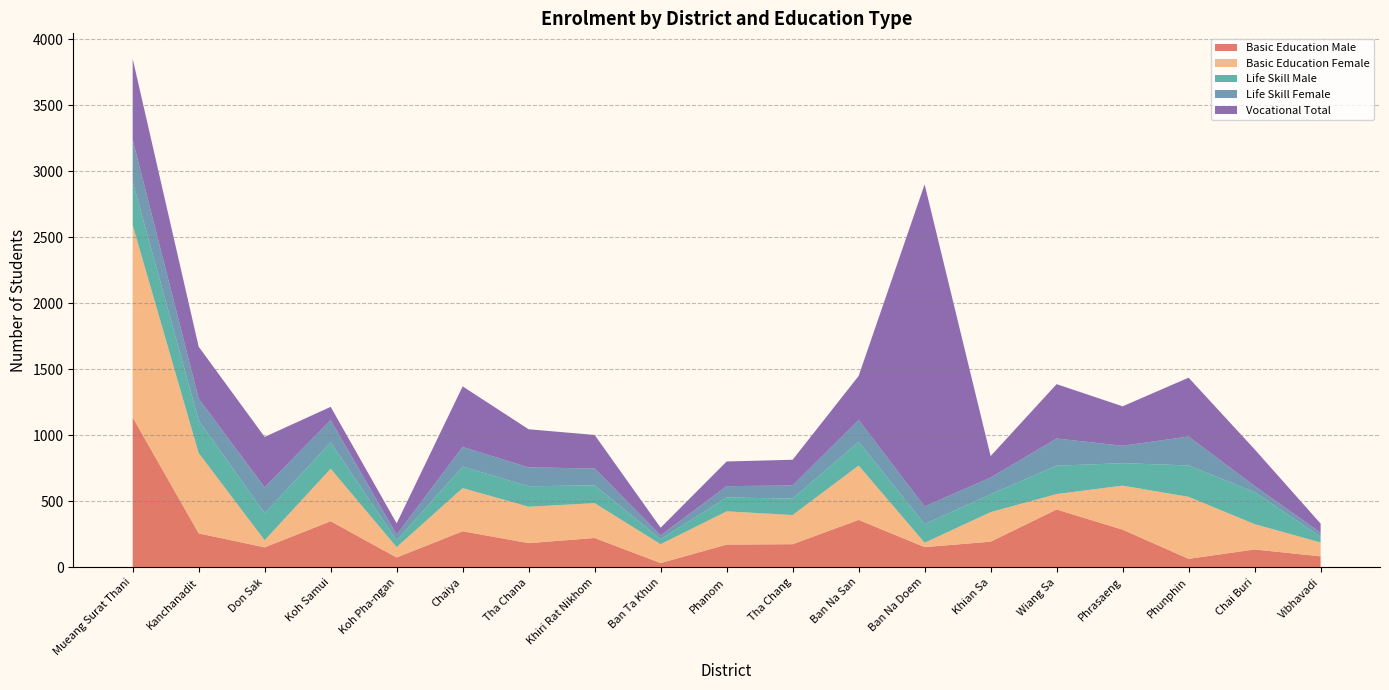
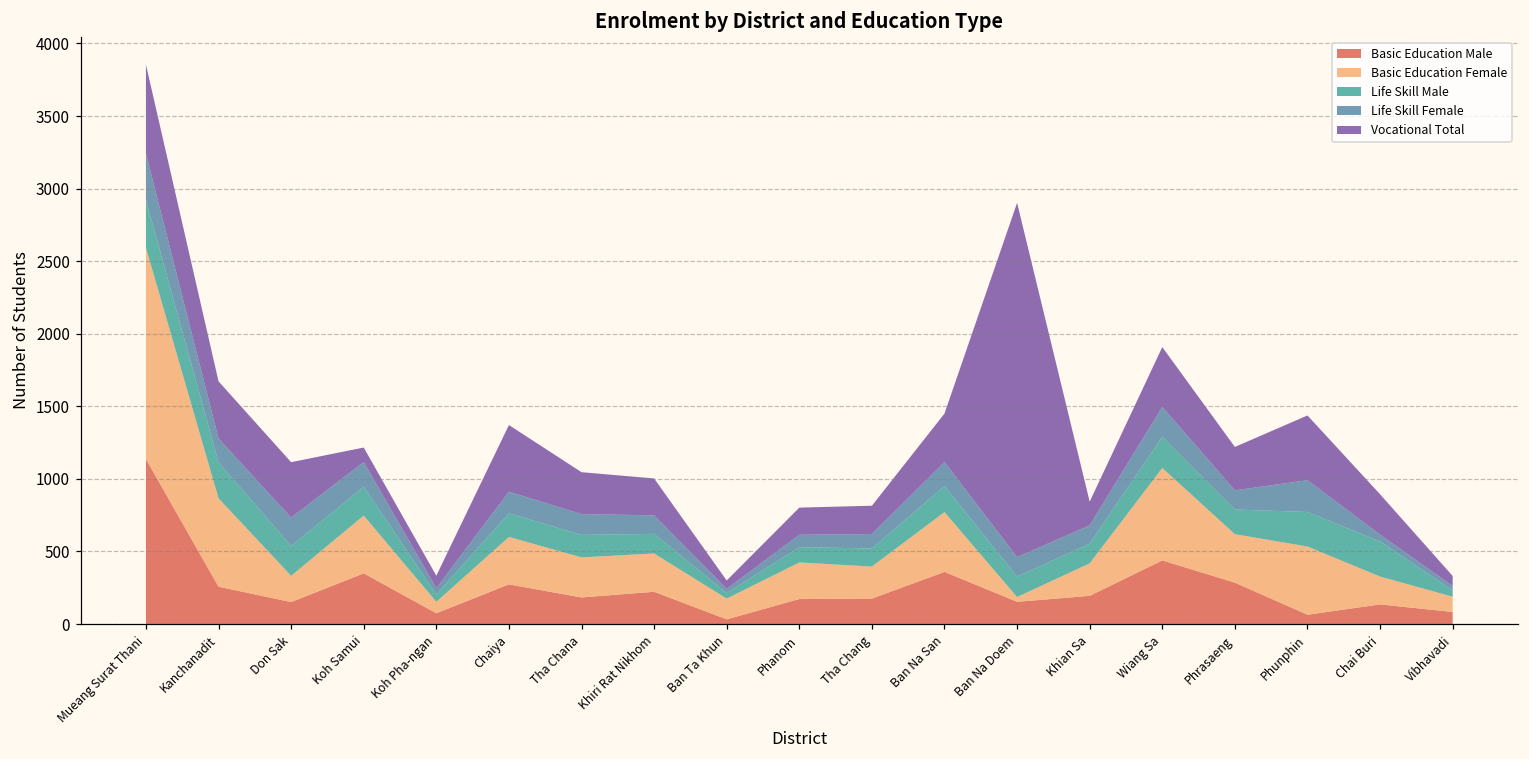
  {
    "Basic Education Male": {
      "Mueang Surat Thani": 1140,
      "Kanchanadit": 260,
      "Don Sak": 150,
      "Koh Samui": 350,
      "Koh Pha-ngan": 70,
      "Chaiya": 270,
      "Tha Chana": 180,
      "Khiri Rat Nikhom": 220,
      "Ban Ta Khun": 30,
      "Phanom": 170,
      "Tha Chang": 180,
      "Ban Na San": 360,
      "Ban Na Doem": 150,
      "Khian Sa": 190,
      "Wiang Sa": 440,
      "Phrasaeng": 290,
      "Phunphin": 60,
      "Chai Buri": 140,
      "Vibhavadi": 80
    },
    "Basic Education Female": {
      "Mueang Surat Thani": 1460,
      "Kanchanadit": 610,
-     "Don Sak": 50,
+     "Don Sak": 180,
      "Koh Samui": 400,
      "Koh Pha-ngan": 80,
      "Chaiya": 330,
      "Tha Chana": 280,
      "Khiri Rat Nikhom": 260,
      "Ban Ta Khun": 140,
      "Phanom": 250,
      "Tha Chang": 220,
      "Ban Na San": 410,
      "Ban Na Doem": 30,
      "Khian Sa": 220,
-     "Wiang Sa": 120,
+     "Wiang Sa": 640,
      "Phrasaeng": 330,
      "Phunphin": 470,
      "Chai Buri": 190,
      "Vibhavadi": 110
    },
    "Vocational Total": {
      "Mueang Surat Thani": 610,
      "Kanchanadit": 390,
      "Don Sak": 380,
      "Koh Samui": 100,
      "Koh Pha-ngan": 90,
      "Chaiya": 460,
      "Tha Chana": 290,
      "Khiri Rat Nikhom": 250,
      "Ban Ta Khun": 60,
      "Phanom": 190,
      "Tha Chang": 200,
      "Ban Na San": 330,
      "Ban Na Doem": 2440,
      "Khian Sa": 160,
      "Wiang Sa": 410,
      "Phrasaeng": 300,
      "Phunphin": 450,
      "Chai Buri": 280,
      "Vibhavadi": 70
    }
  }
